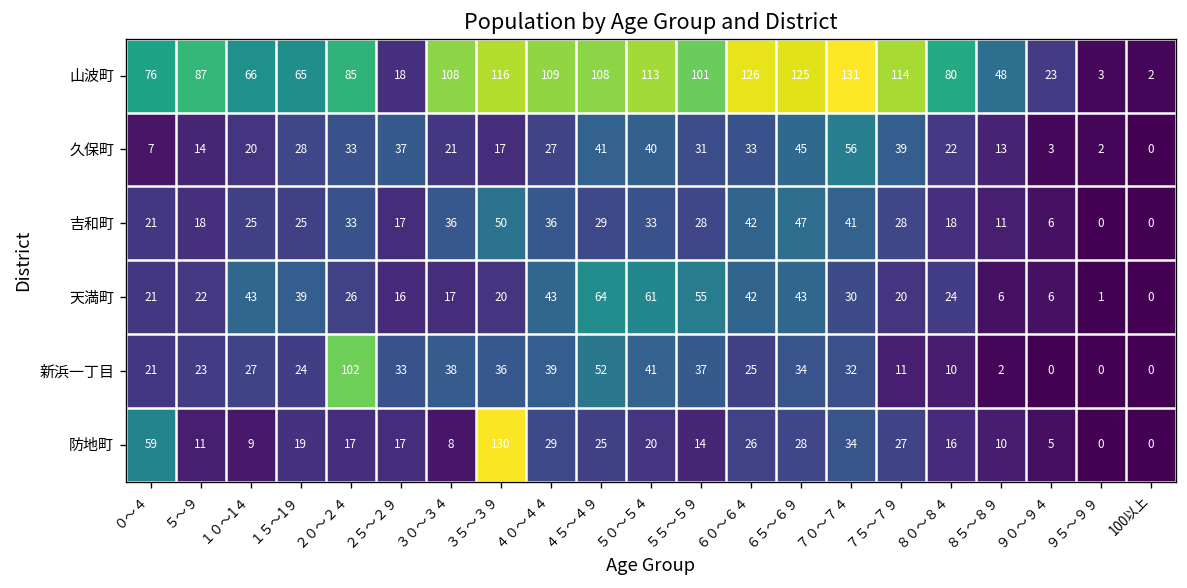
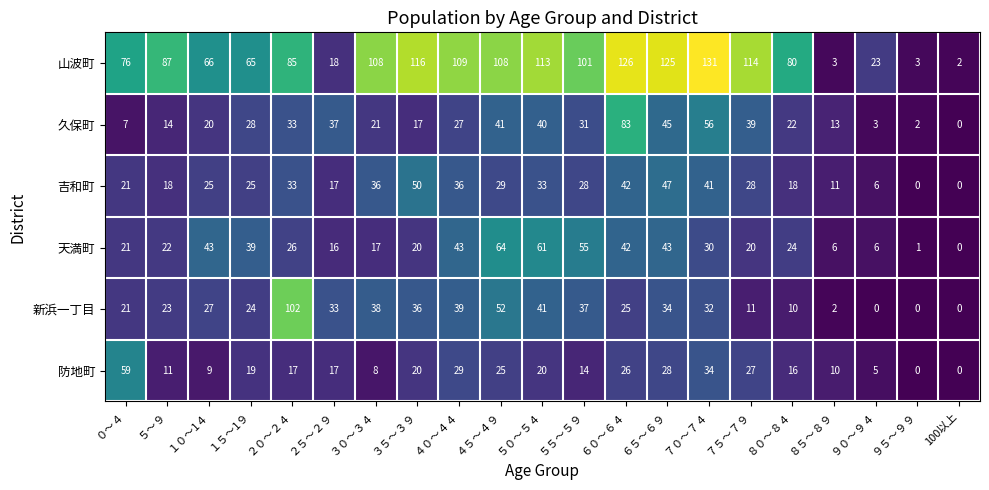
  {
    "山波町": {
      "０～４": 76,
      "５～９": 87,
      "１０～1４": 66,
      "１５～1９": 65,
      "２０～２４": 85,
      "２５～２９": 18,
      "３０～３４": 108,
      "３５～３９": 116,
      "４０～４４": 109,
      "４５～４９": 108,
      "５０～５４": 113,
      "５５～５９": 101,
      "６０～６４": 126,
      "６５～６９": 125,
      "７０～７４": 131,
      "７５～７９": 114,
      "８０～８４": 80,
-     "８５～８９": 48,
+     "８５～８９": 3,
      "９０～９４": 23,
      "９５～９９": 3,
      "100以上": 2
    },
    "久保町": {
      "０～４": 7,
      "５～９": 14,
      "１０～1４": 20,
      "１５～1９": 28,
      "２０～２４": 33,
      "２５～２９": 37,
      "３０～３４": 21,
      "３５～３９": 17,
      "４０～４４": 27,
      "４５～４９": 41,
      "５０～５４": 40,
      "５５～５９": 31,
-     "６０～６４": 33,
+     "６０～６４": 83,
      "６５～６９": 45,
      "７０～７４": 56,
      "７５～７９": 39,
      "８０～８４": 22,
      "８５～８９": 13,
      "９０～９４": 3,
      "９５～９９": 2,
      "100以上": 0
    },
    "吉和町": {
      "０～４": 21,
      "５～９": 18,
      "１０～1４": 25,
      "１５～1９": 25,
      "２０～２４": 33,
      "２５～２９": 17,
      "３０～３４": 36,
      "３５～３９": 50,
      "４０～４４": 36,
      "４５～４９": 29,
      "５０～５４": 33,
      "５５～５９": 28,
      "６０～６４": 42,
      "６５～６９": 47,
      "７０～７４": 41,
      "７５～７９": 28,
      "８０～８４": 18,
      "８５～８９": 11,
      "９０～９４": 6,
      "９５～９９": 0,
      "100以上": 0
    },
    "天満町": {
      "０～４": 21,
      "５～９": 22,
      "１０～1４": 43,
      "１５～1９": 39,
      "２０～２４": 26,
      "２５～２９": 16,
      "３０～３４": 17,
      "３５～３９": 20,
      "４０～４４": 43,
      "４５～４９": 64,
      "５０～５４": 61,
      "５５～５９": 55,
      "６０～６４": 42,
      "６５～６９": 43,
      "７０～７４": 30,
      "７５～７９": 20,
      "８０～８４": 24,
      "８５～８９": 6,
      "９０～９４": 6,
      "９５～９９": 1,
      "100以上": 0
    },
    "新浜一丁目": {
      "０～４": 21,
      "５～９": 23,
      "１０～1４": 27,
      "１５～1９": 24,
      "２０～２４": 102,
      "２５～２９": 33,
      "３０～３４": 38,
      "３５～３９": 36,
      "４０～４４": 39,
      "４５～４９": 52,
      "５０～５４": 41,
      "５５～５９": 37,
      "６０～６４": 25,
      "６５～６９": 34,
      "７０～７４": 32,
      "７５～７９": 11,
      "８０～８４": 10,
      "８５～８９": 2,
      "９０～９４": 0,
      "９５～９９": 0,
      "100以上": 0
    },
    "防地町": {
      "０～４": 59,
      "５～９": 11,
      "１０～1４": 9,
      "１５～1９": 19,
      "２０～２４": 17,
      "２５～２９": 17,
      "３０～３４": 8,
-     "３５～３９": 130,
+     "３５～３９": 20,
      "４０～４４": 29,
      "４５～４９": 25,
      "５０～５４": 20,
      "５５～５９": 14,
      "６０～６４": 26,
      "６５～６９": 28,
      "７０～７４": 34,
      "７５～７９": 27,
      "８０～８４": 16,
      "８５～８９": 10,
      "９０～９４": 5,
      "９５～９９": 0,
      "100以上": 0
    }
  }
